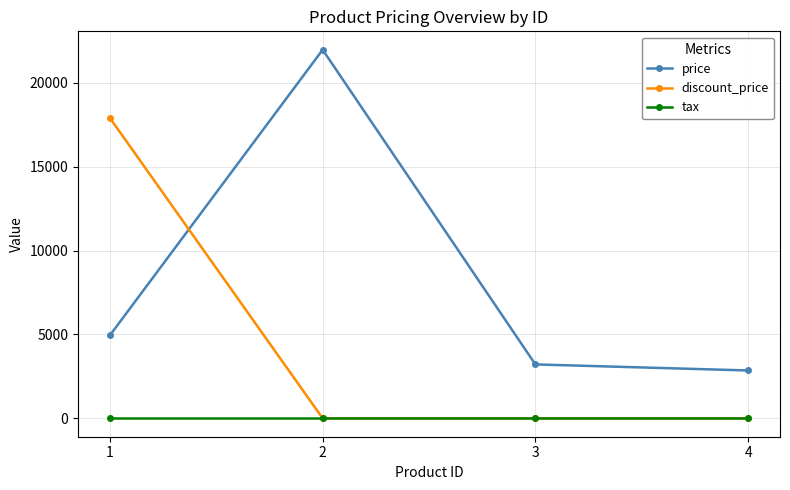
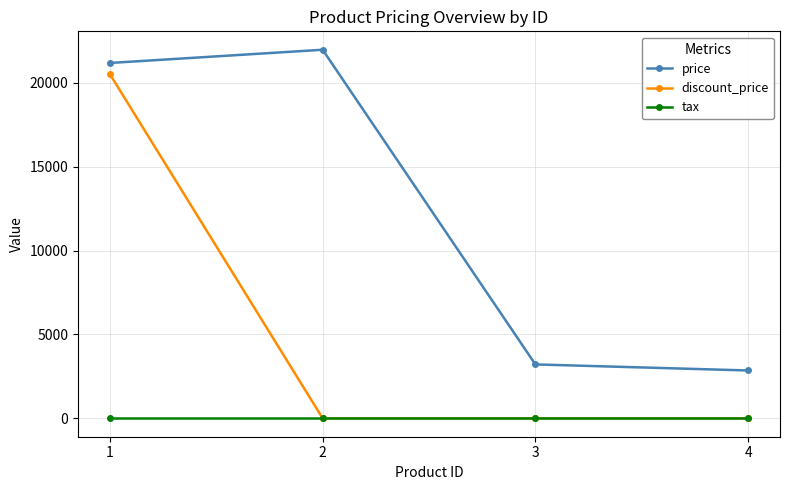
  {
    "price": {
-     "1": 4900,
+     "1": 21200,
      "2": 22000,
      "3": 3200,
      "4": 2900
    },
    "discount_price": {
-     "1": 17900
+     "1": 20500
    },
    "tax": {
      "1": 0
    }
  }
